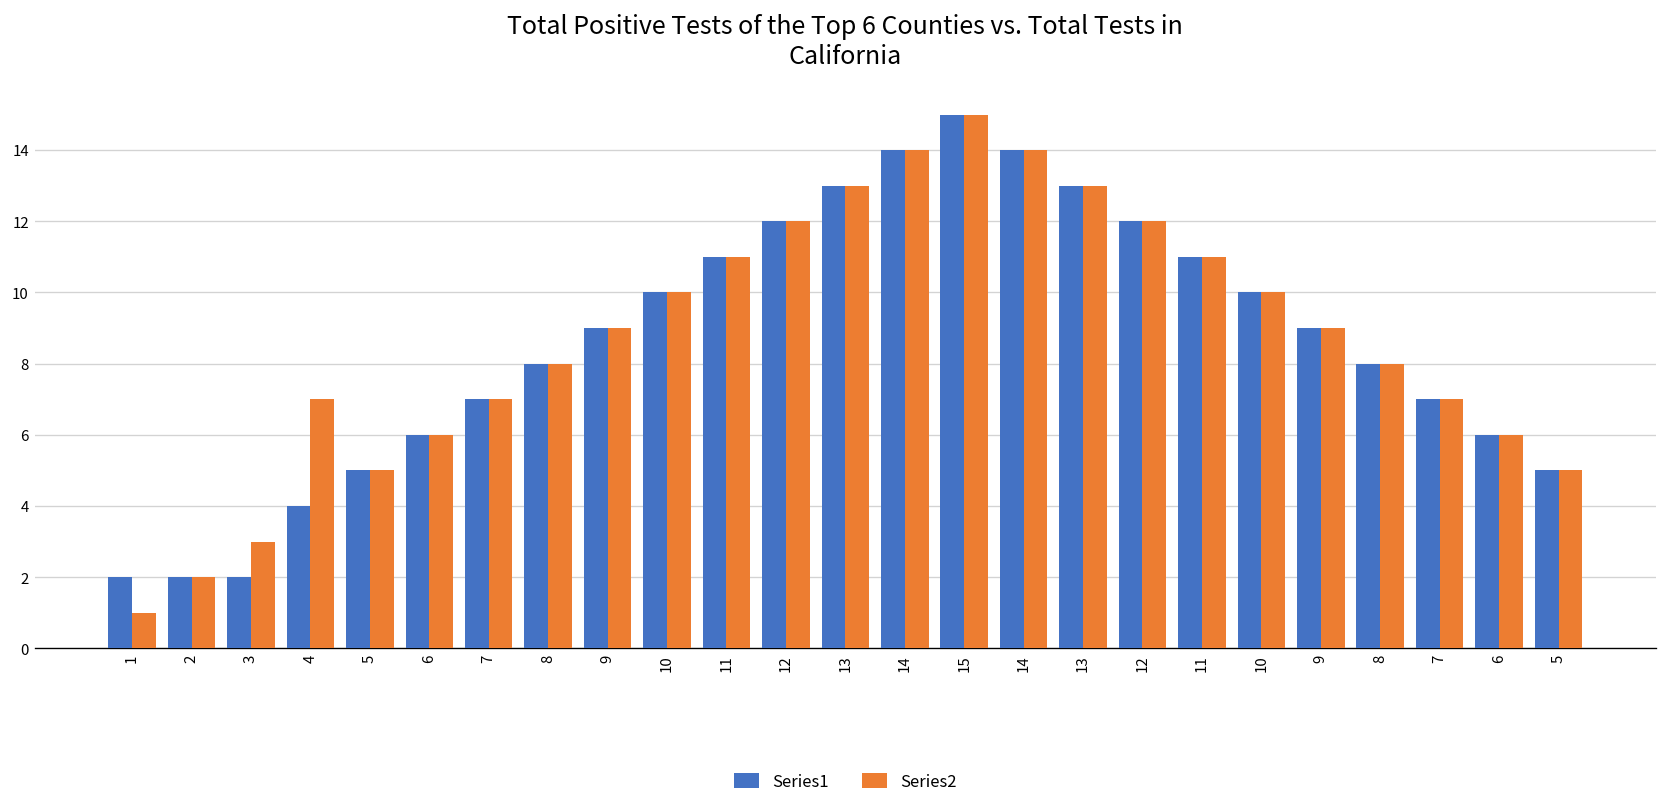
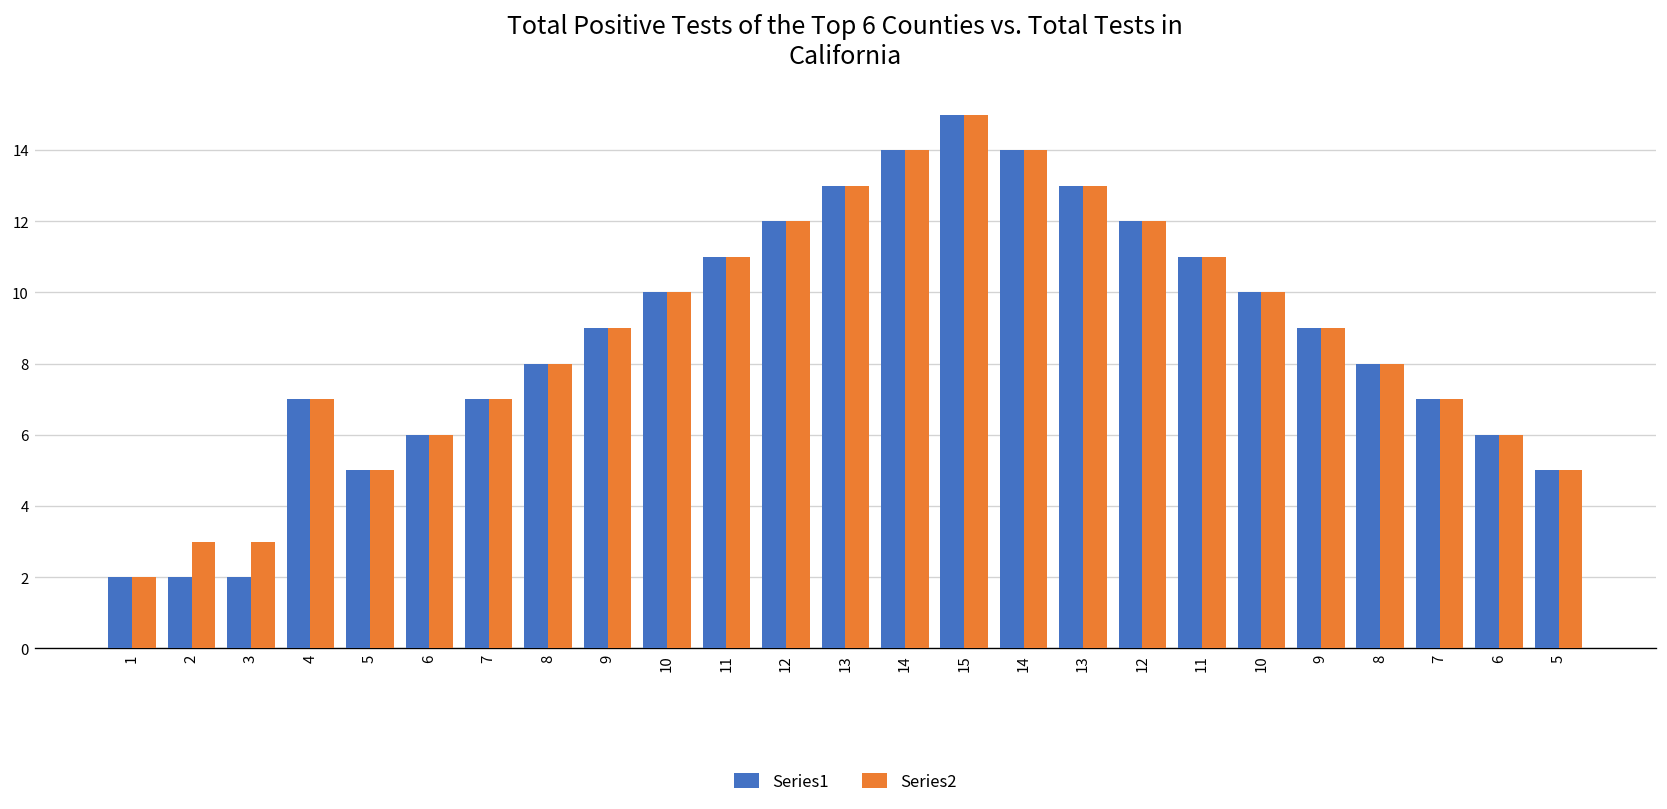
  {
    "Series1": {
      "1": 2,
      "2": 2,
      "3": 2,
-     "4": 4,
+     "4": 7,
      "15": 15
    },
    "Series2": {
-     "1": 1,
-     "2": 2,
+     "1": 2,
+     "2": 3,
      "3": 3,
      "4": 7,
      "15": 15
    }
  }
